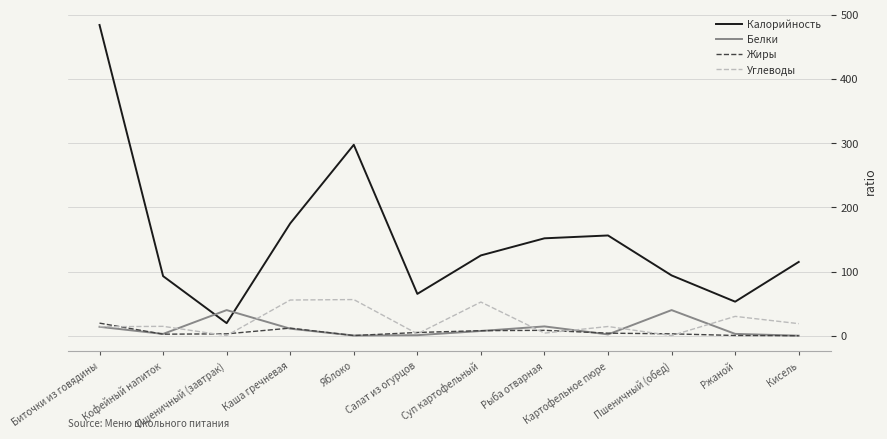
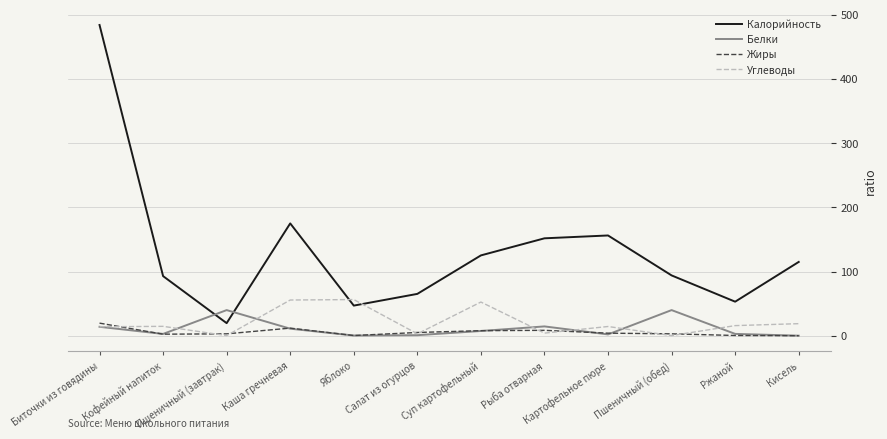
  {
    "Калорийность": {
      "Биточки из говядины": 480,
      "Кофейный напиток": 90,
      "Пшеничный (завтрак)": 20,
      "Каша гречневая": 180,
-     "Яблоко": 300,
+     "Яблоко": 50,
      "Салат из огурцов": 70,
      "Суп картофельный": 130,
      "Рыба отварная": 150,
      "Картофельное пюре": 160,
      "Пшеничный (обед)": 90,
      "Ржаной": 50,
      "Кисель": 120
    },
    "Белки": {
      "Пшеничный (завтрак)": 40,
      "Рыба отварная": 10,
      "Пшеничный (обед)": 40
    },
    "Жиры": {
      "Биточки из говядины": 20,
      "Рыба отварная": 10
    },
    "Углеводы": {
      "Кофейный напиток": 10,
      "Каша гречневая": 60,
      "Яблоко": 60,
      "Суп картофельный": 50,
      "Рыба отварная": 0,
      "Картофельное пюре": 10,
-     "Ржаной": 30,
+     "Ржаной": 20,
      "Кисель": 20
    }
  }
